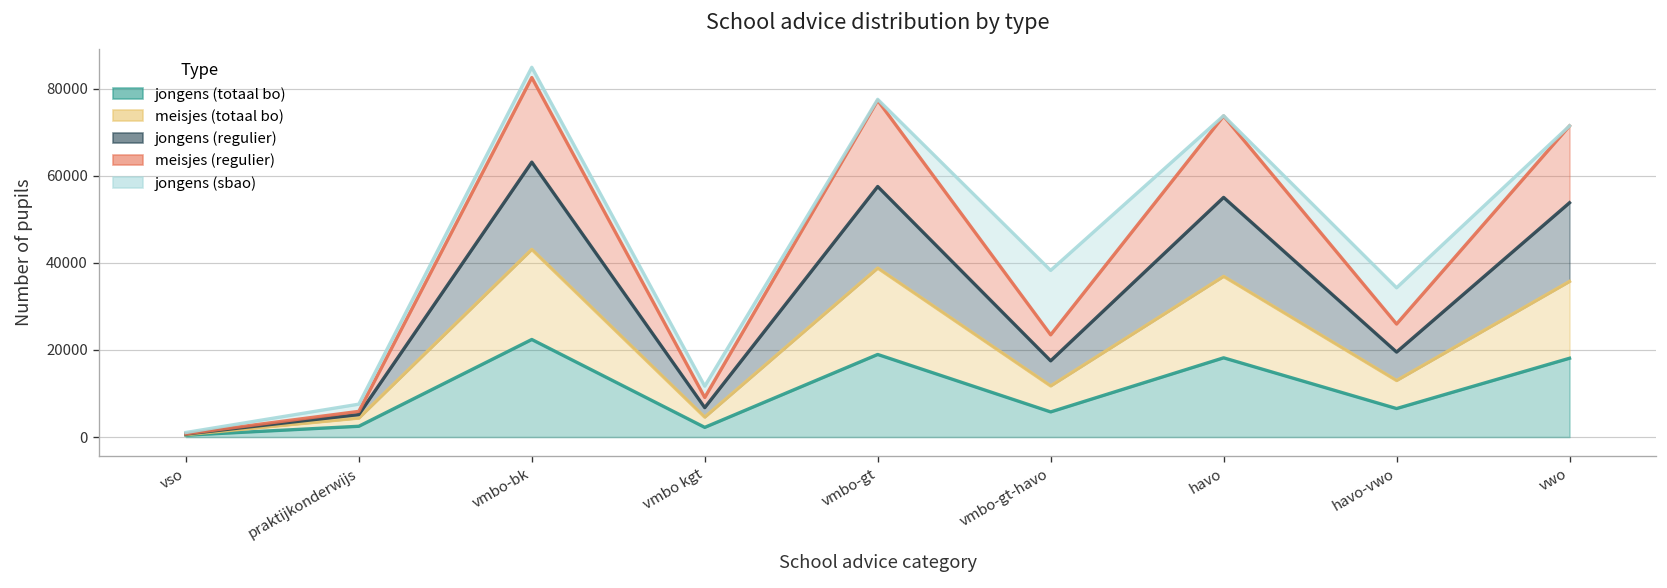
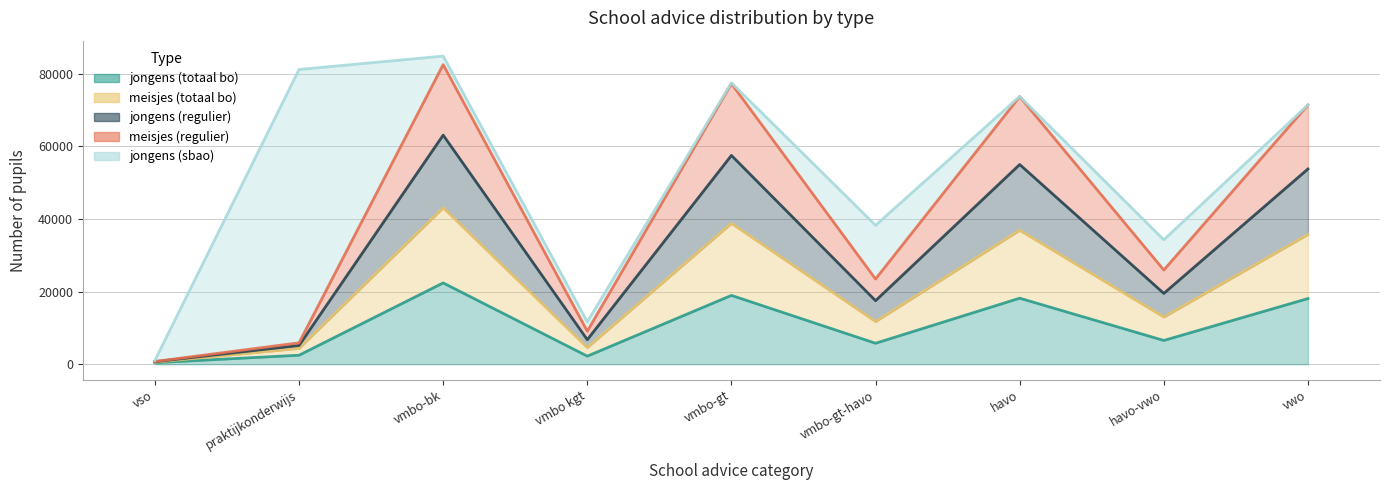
  {
    "jongens (sbao)": {
-     "praktijkonderwijs": 2000,
+     "praktijkonderwijs": 75000,
      "vmbo-bk": 2000,
      "vmbo kgt": 3000,
      "vmbo-gt-havo": 15000,
      "havo-vwo": 8000
    }
  }
